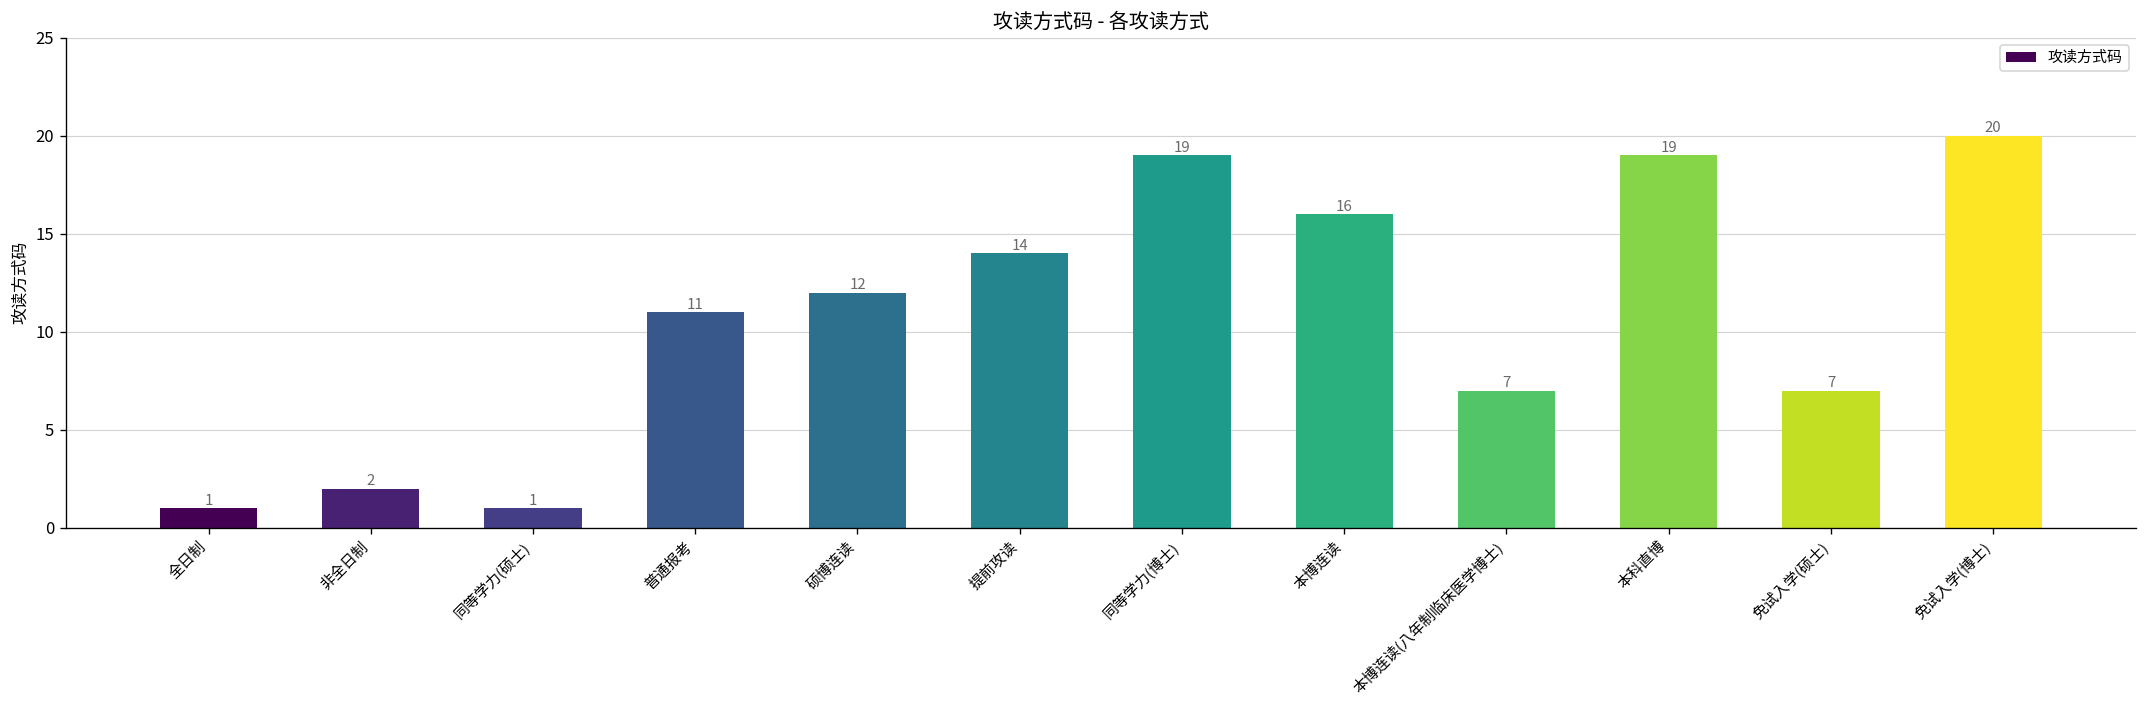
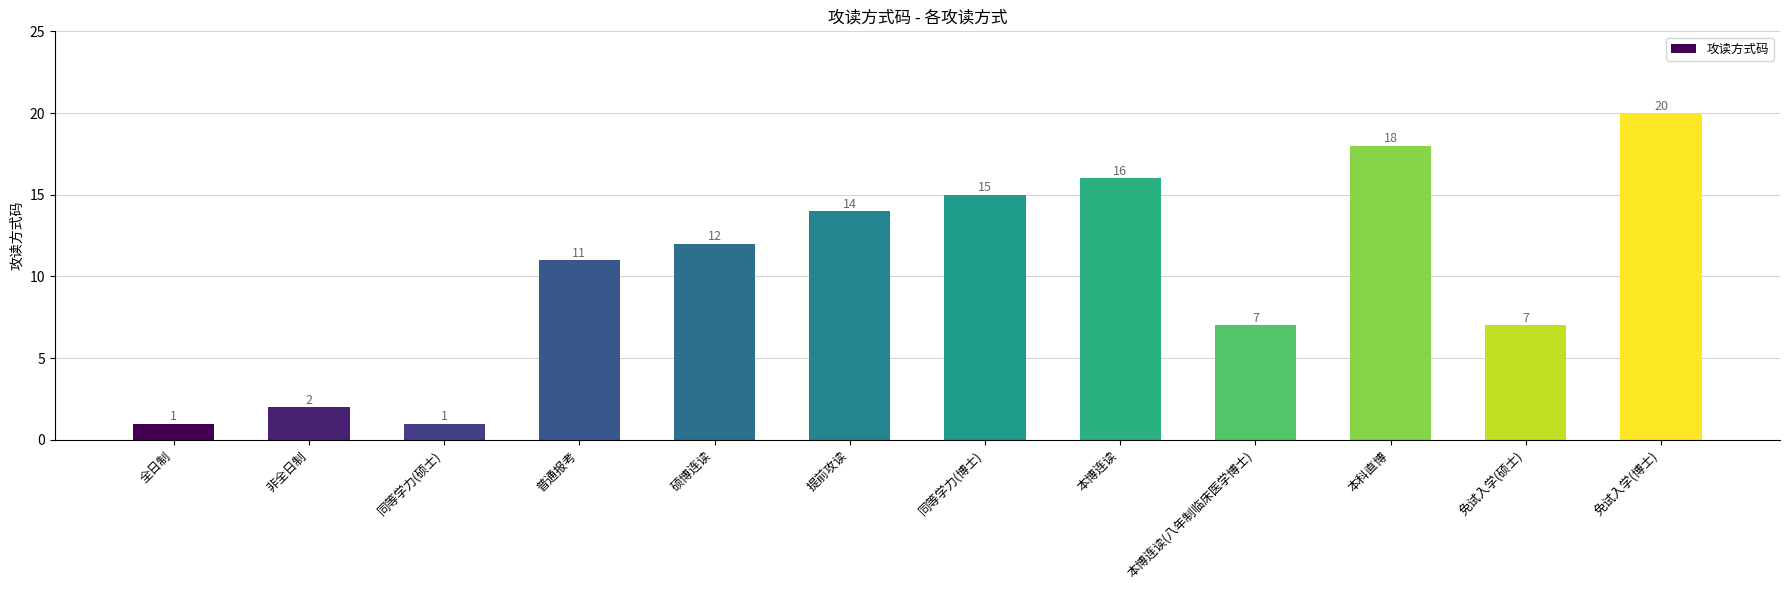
  {
    "全日制": 1,
    "非全日制": 2,
    "同等学力(硕士)": 1,
    "普通报考": 11,
    "硕博连读": 12,
    "提前攻读": 14,
-   "同等学力(博士)": 19,
+   "同等学力(博士)": 15,
    "本博连读": 16,
    "本博连读(八年制临床医学博士)": 7,
-   "本科直博": 19,
+   "本科直博": 18,
    "免试入学(硕士)": 7,
    "免试入学(博士)": 20
  }
